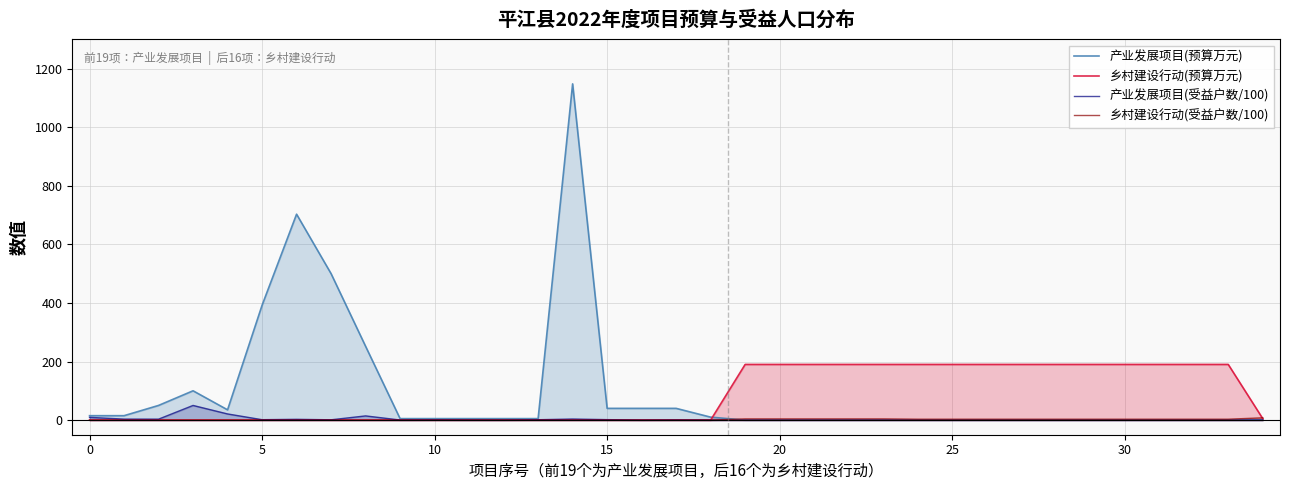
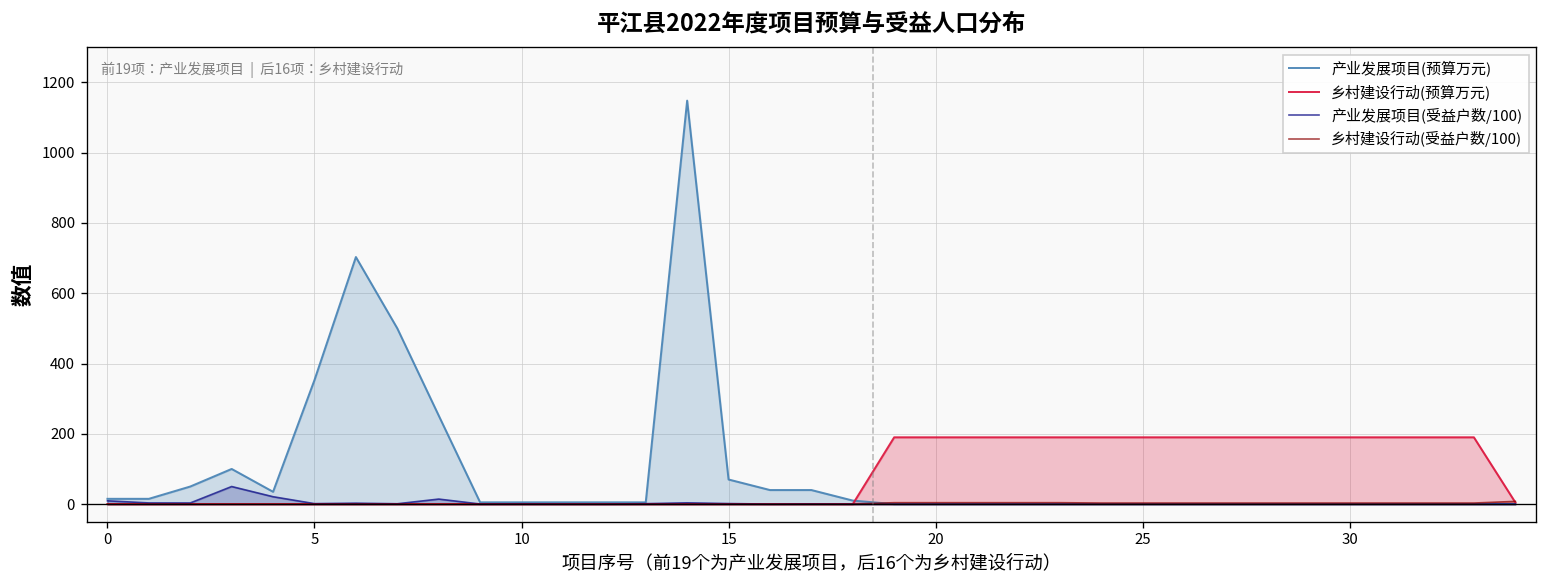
  {
    "产业发展项目(预算万元)": {
-     "5": 390,
-     "15": 40
+     "5": 350,
+     "15": 70
    },
    "乡村建设行动(预算万元)": {
      "20": 190,
      "25": 190,
      "30": 190
    }
  }
